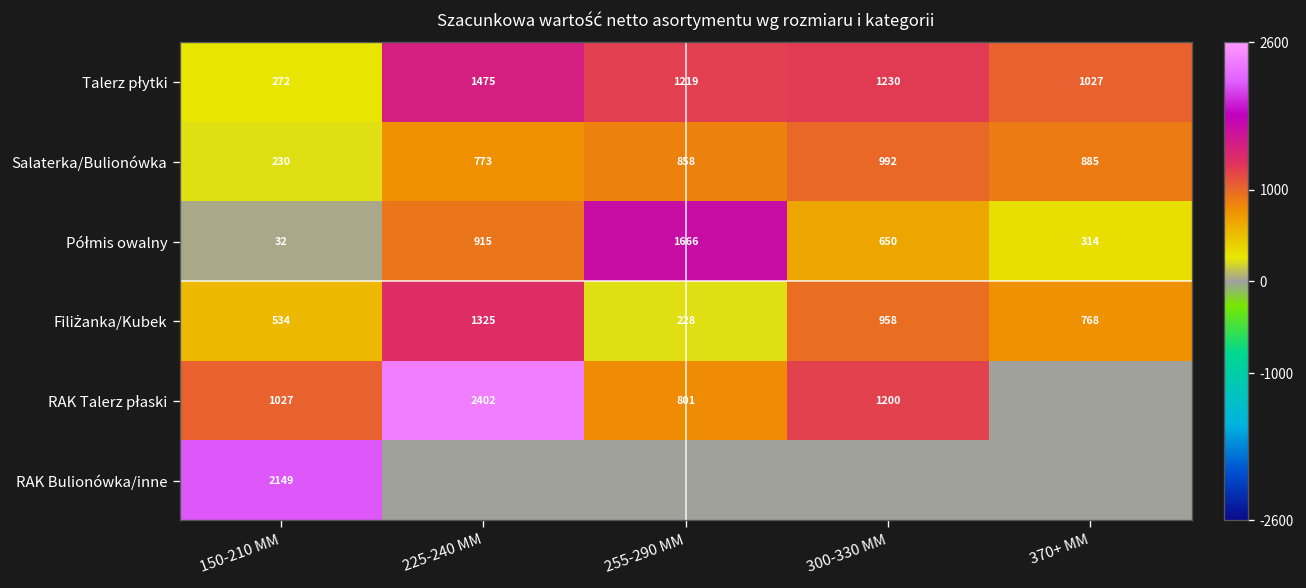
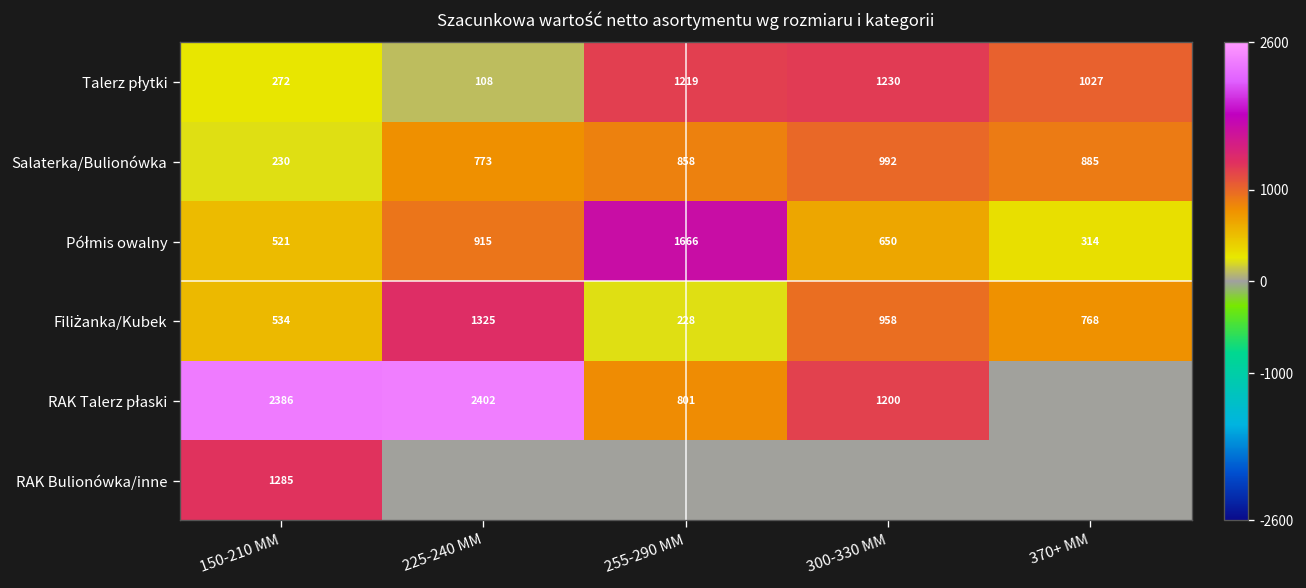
  {
    "Talerz płytki": {
      "150-210 MM": 272,
-     "225-240 MM": 1475,
+     "225-240 MM": 108,
      "255-290 MM": 1219,
      "300-330 MM": 1230,
      "370+ MM": 1027
    },
    "Salaterka/Bulionówka": {
      "150-210 MM": 230,
      "225-240 MM": 773,
      "255-290 MM": 858,
      "300-330 MM": 992,
      "370+ MM": 885
    },
    "Półmis owalny": {
-     "150-210 MM": 32,
+     "150-210 MM": 521,
      "225-240 MM": 915,
      "255-290 MM": 1666,
      "300-330 MM": 650,
      "370+ MM": 314
    },
    "Filiżanka/Kubek": {
      "150-210 MM": 534,
      "225-240 MM": 1325,
      "255-290 MM": 228,
      "300-330 MM": 958,
      "370+ MM": 768
    },
    "RAK Talerz płaski": {
-     "150-210 MM": 1027,
+     "150-210 MM": 2386,
      "225-240 MM": 2402,
      "255-290 MM": 801,
      "300-330 MM": 1200
    },
    "RAK Bulionówka/inne": {
-     "150-210 MM": 2149
+     "150-210 MM": 1285
    }
  }
